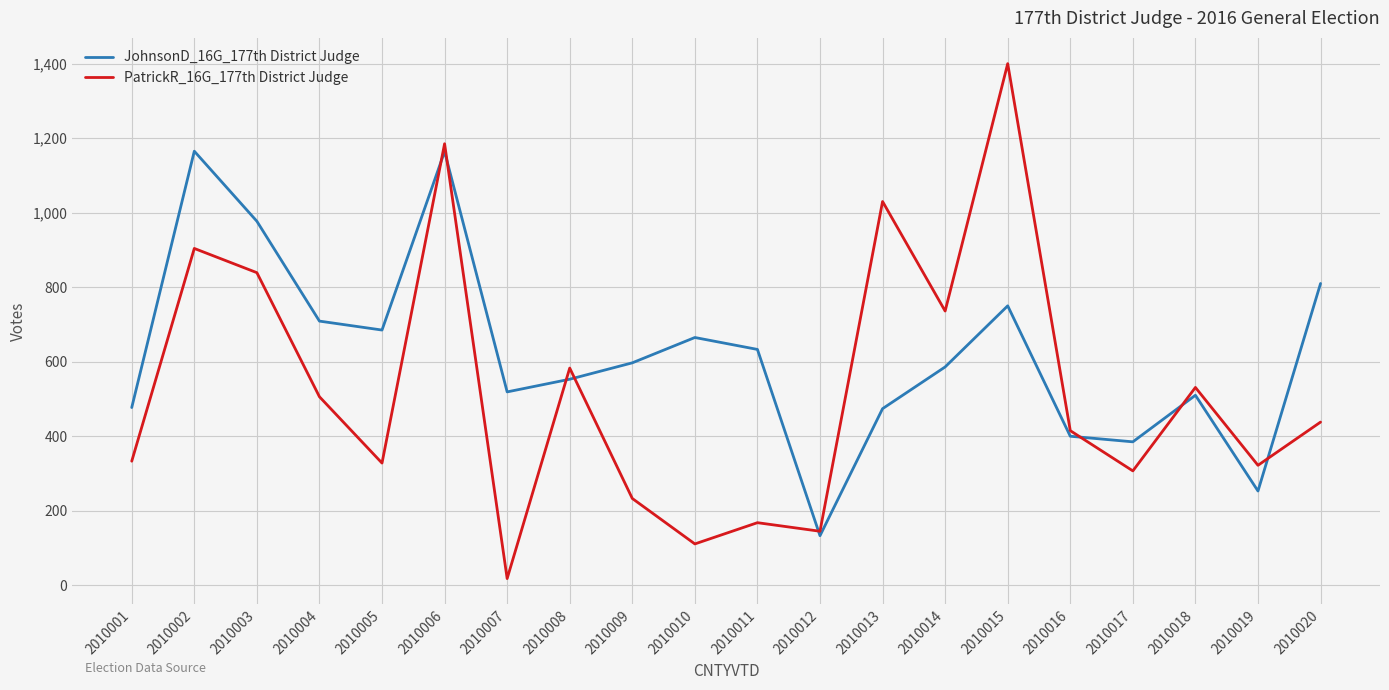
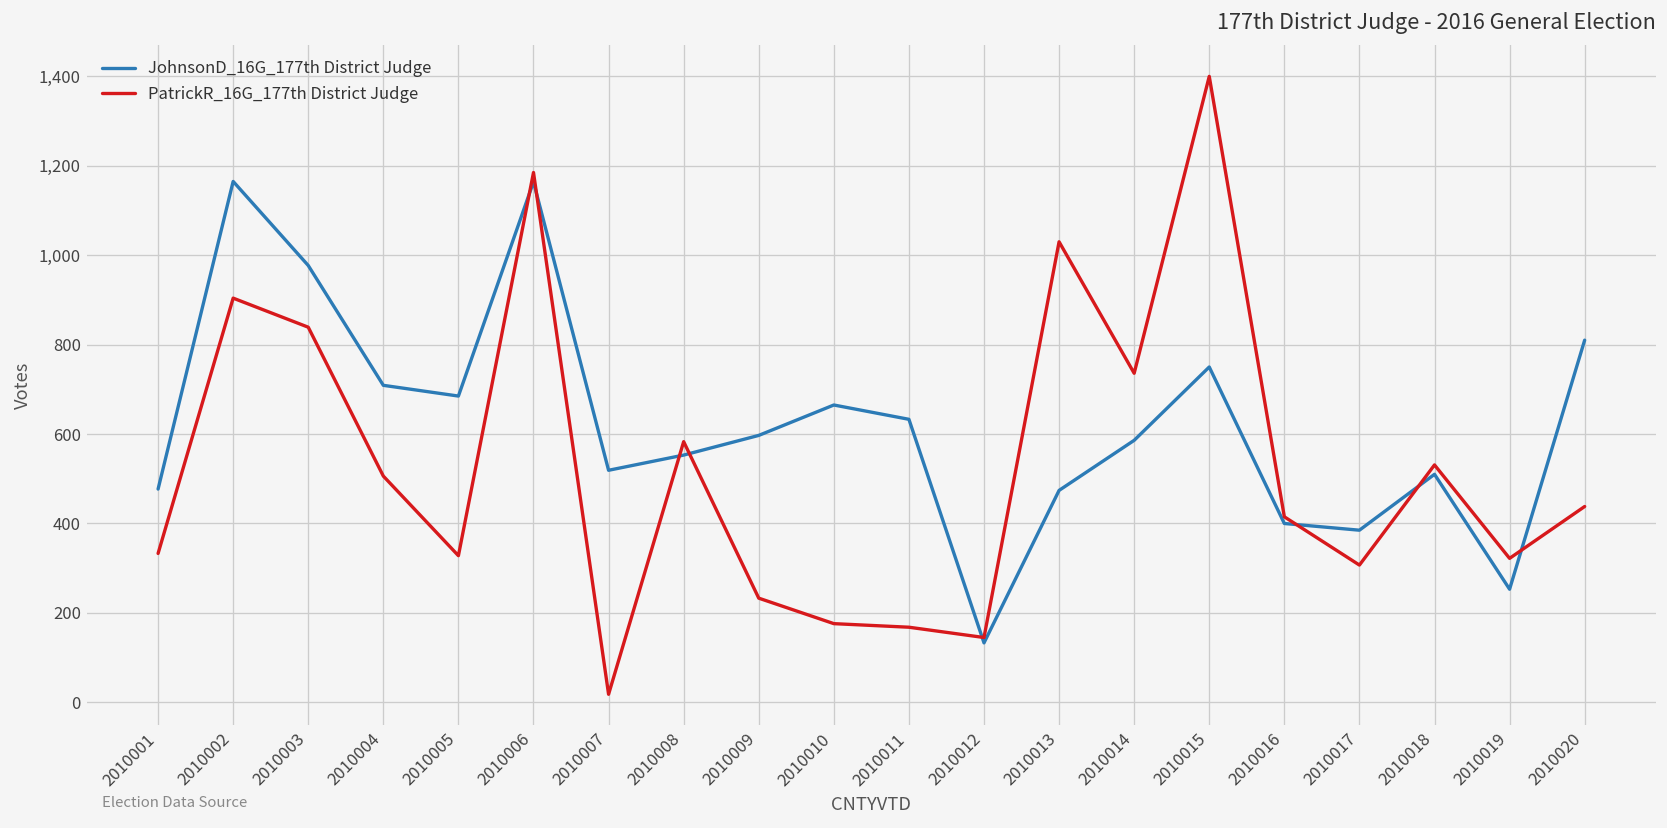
  {
    "JohnsonD_16G_177th District Judge": {
      "2010001": "480",
      "2010002": "1,170",
      "2010003": "980",
      "2010004": "710",
      "2010005": "690",
      "2010006": "1,160",
      "2010007": "520",
      "2010008": "550",
      "2010009": "600",
      "2010010": "670",
      "2010011": "630",
      "2010012": "130",
      "2010013": "470",
      "2010014": "590",
      "2010015": "750",
      "2010016": "400",
      "2010017": "390",
      "2010018": "510",
      "2010019": "250",
      "2010020": "810"
    },
    "PatrickR_16G_177th District Judge": {
      "2010001": "330",
      "2010002": "900",
      "2010003": "840",
      "2010004": "510",
      "2010005": "330",
      "2010006": "1,190",
      "2010007": "20",
      "2010008": "580",
      "2010009": "230",
-     "2010010": "110",
+     "2010010": "180",
      "2010011": "170",
      "2010012": "150",
      "2010013": "1,030",
      "2010014": "740",
      "2010015": "1,400",
      "2010016": "420",
      "2010017": "310",
      "2010018": "530",
      "2010019": "320",
      "2010020": "440"
    }
  }
